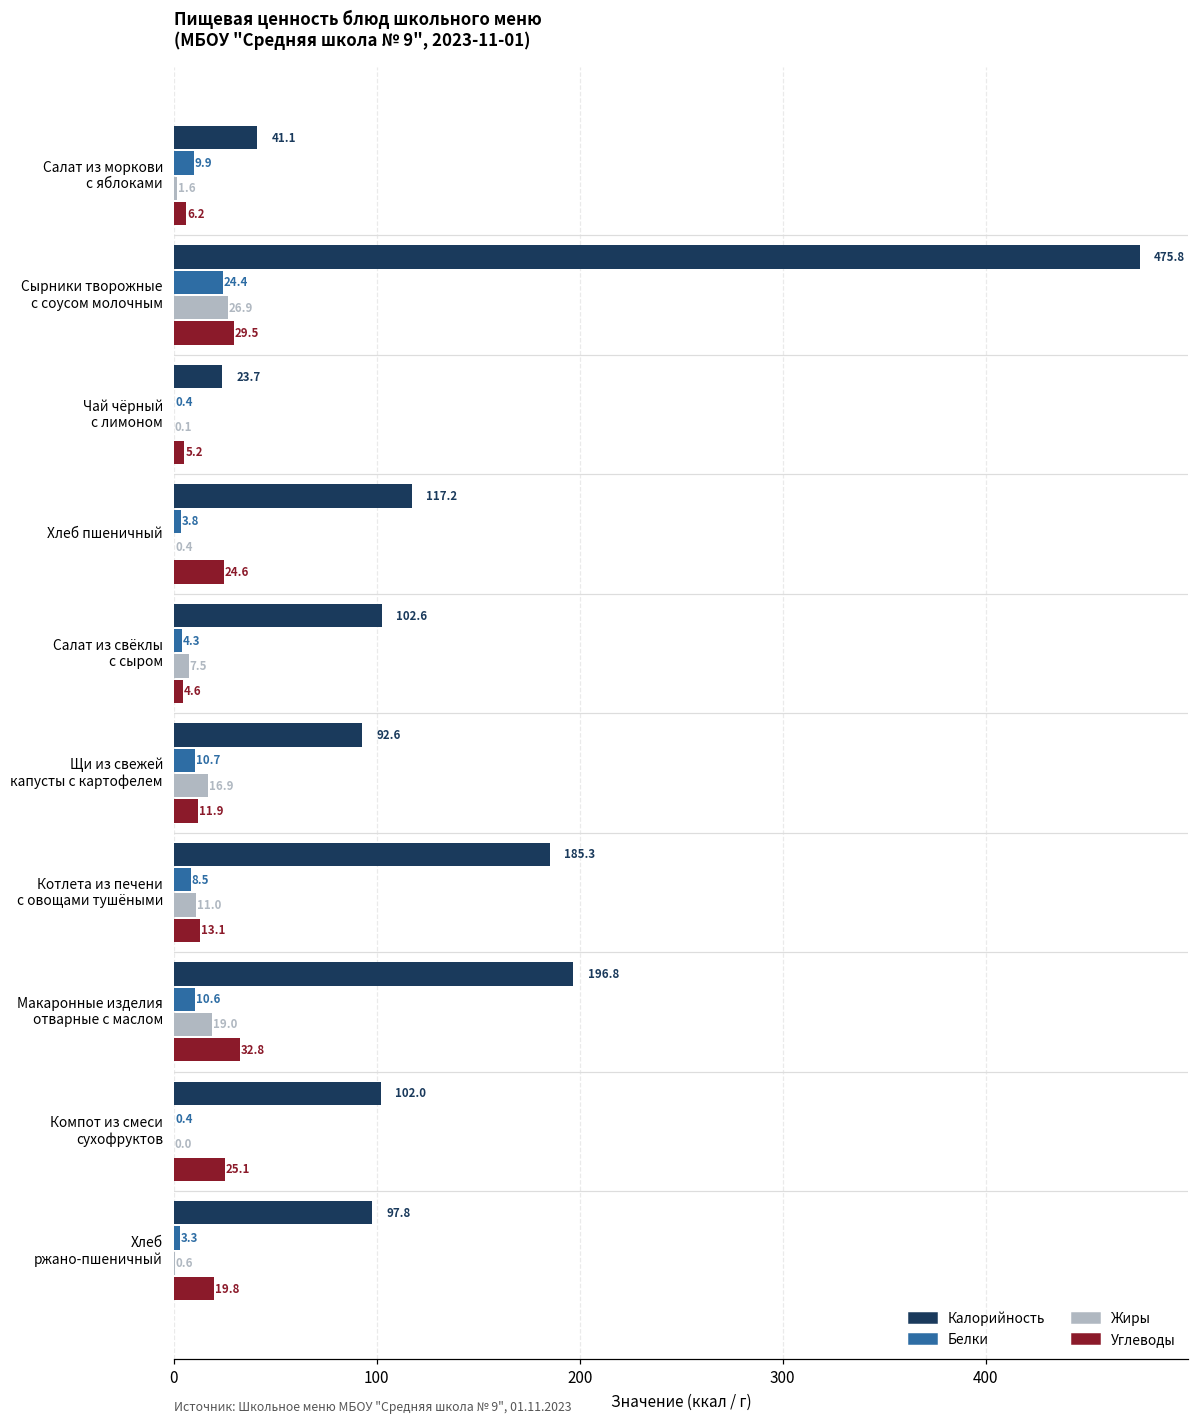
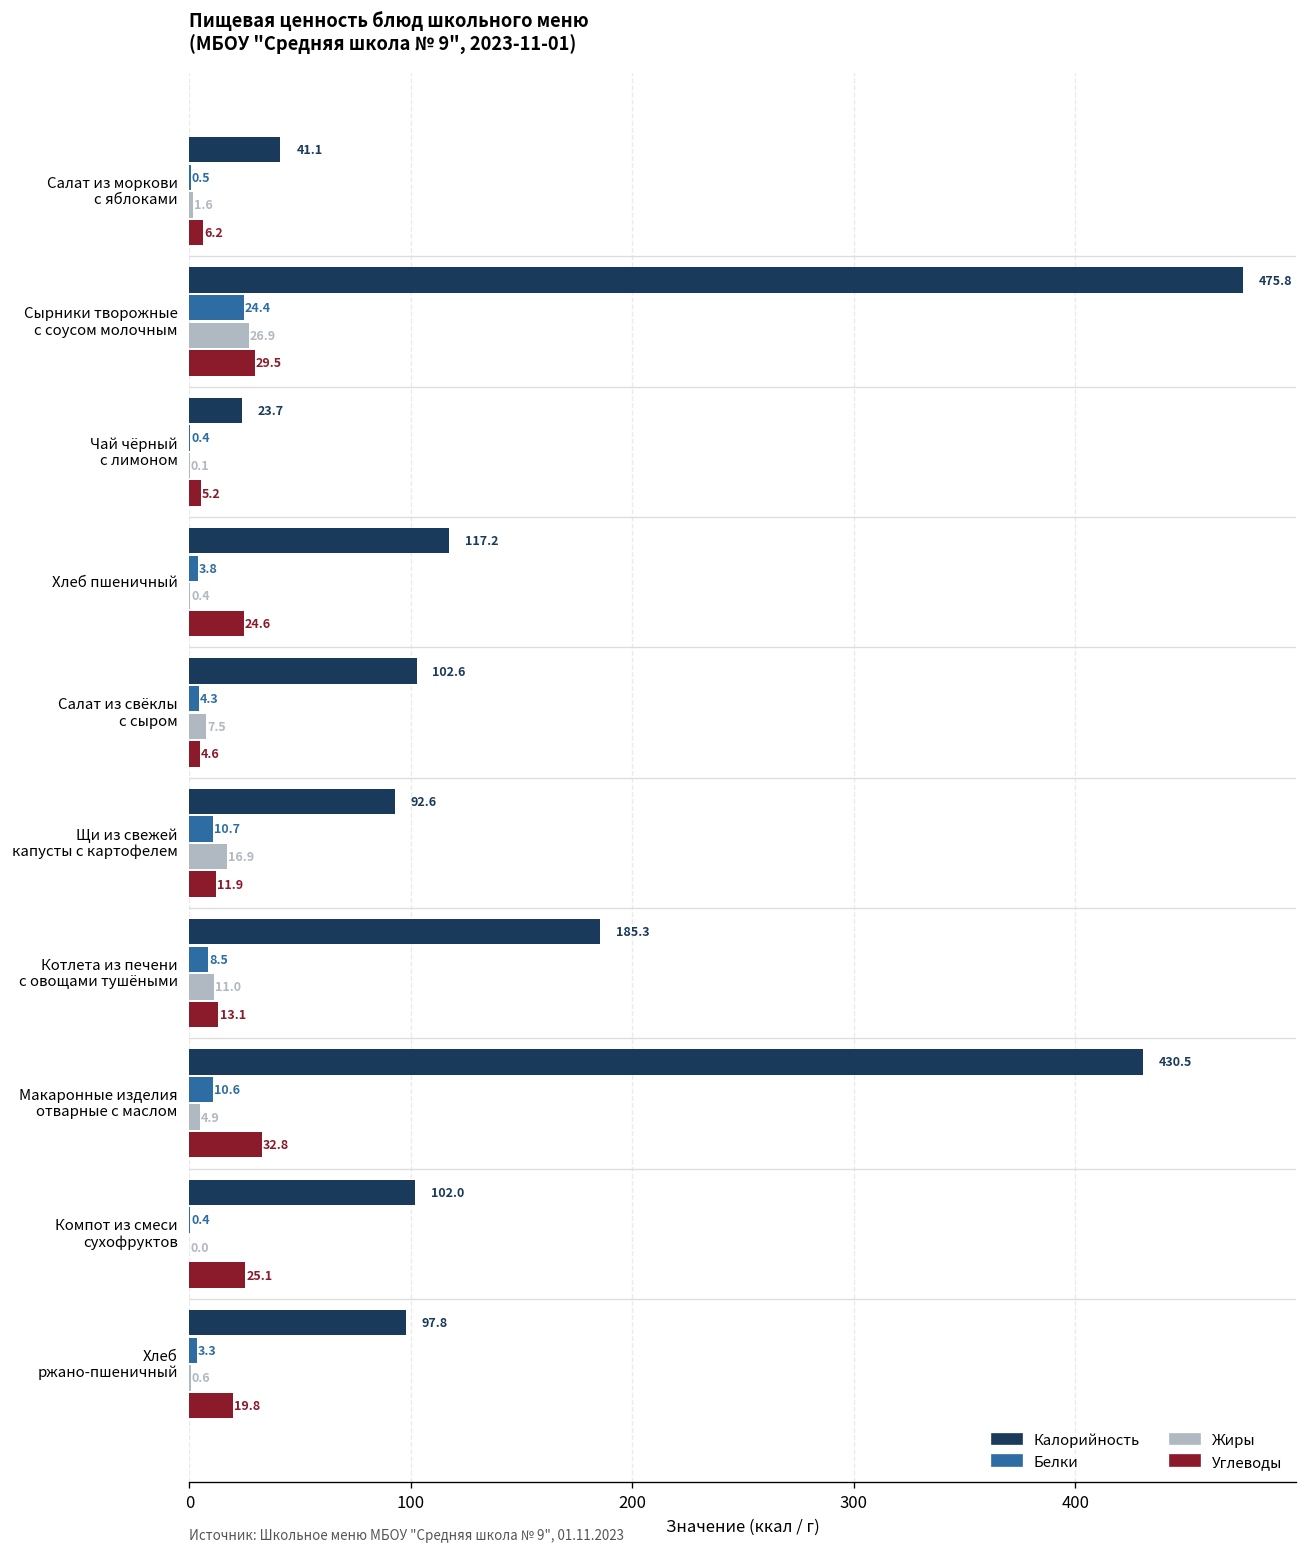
  {
    "Калорийность": {
      "Салат из моркови с яблоками": 41.1,
      "Сырники творожные с соусом молочным": 475.8,
      "Чай чёрный с лимоном": 23.7,
      "Хлеб пшеничный": 117.2,
      "Салат из свёклы с сыром": 102.6,
      "Щи из свежей капусты с картофелем": 92.6,
      "Котлета из печени с овощами тушёными": 185.3,
-     "Макаронные изделия отварные с маслом": 196.8,
+     "Макаронные изделия отварные с маслом": 430.5,
      "Компот из смеси сухофруктов": 102.0,
      "Хлеб ржано-пшеничный": 97.8
    },
    "Белки": {
-     "Салат из моркови с яблоками": 9.9,
+     "Салат из моркови с яблоками": 0.5,
      "Сырники творожные с соусом молочным": 24.4,
      "Чай чёрный с лимоном": 0.4,
      "Хлеб пшеничный": 3.8,
      "Салат из свёклы с сыром": 4.3,
      "Щи из свежей капусты с картофелем": 10.7,
      "Котлета из печени с овощами тушёными": 8.5,
      "Макаронные изделия отварные с маслом": 10.6,
      "Компот из смеси сухофруктов": 0.4,
      "Хлеб ржано-пшеничный": 3.3
    },
    "Жиры": {
      "Салат из моркови с яблоками": 1.6,
      "Сырники творожные с соусом молочным": 26.9,
      "Чай чёрный с лимоном": 0.1,
      "Хлеб пшеничный": 0.4,
      "Салат из свёклы с сыром": 7.5,
      "Щи из свежей капусты с картофелем": 16.9,
      "Котлета из печени с овощами тушёными": 11.0,
-     "Макаронные изделия отварные с маслом": 19.0,
+     "Макаронные изделия отварные с маслом": 4.9,
      "Компот из смеси сухофруктов": 0.0,
      "Хлеб ржано-пшеничный": 0.6
    },
    "Углеводы": {
      "Салат из моркови с яблоками": 6.2,
      "Сырники творожные с соусом молочным": 29.5,
      "Чай чёрный с лимоном": 5.2,
      "Хлеб пшеничный": 24.6,
      "Салат из свёклы с сыром": 4.6,
      "Щи из свежей капусты с картофелем": 11.9,
      "Котлета из печени с овощами тушёными": 13.1,
      "Макаронные изделия отварные с маслом": 32.8,
      "Компот из смеси сухофруктов": 25.1,
      "Хлеб ржано-пшеничный": 19.8
    }
  }
